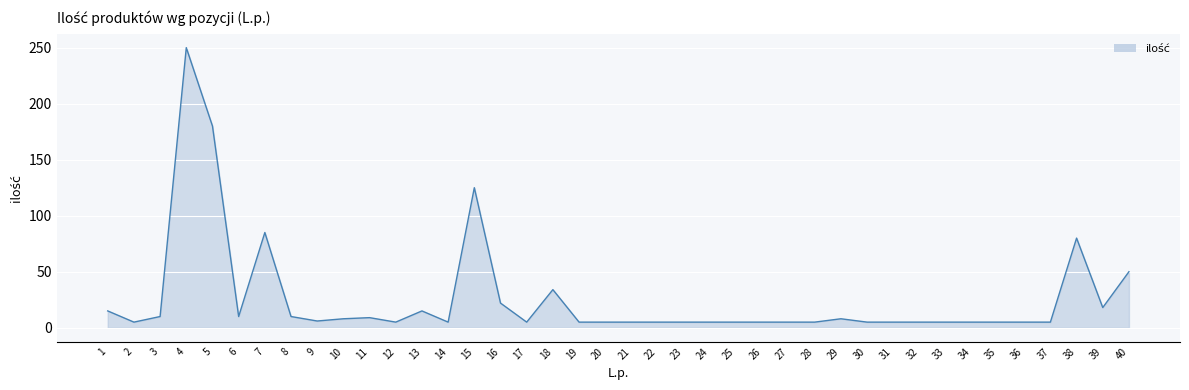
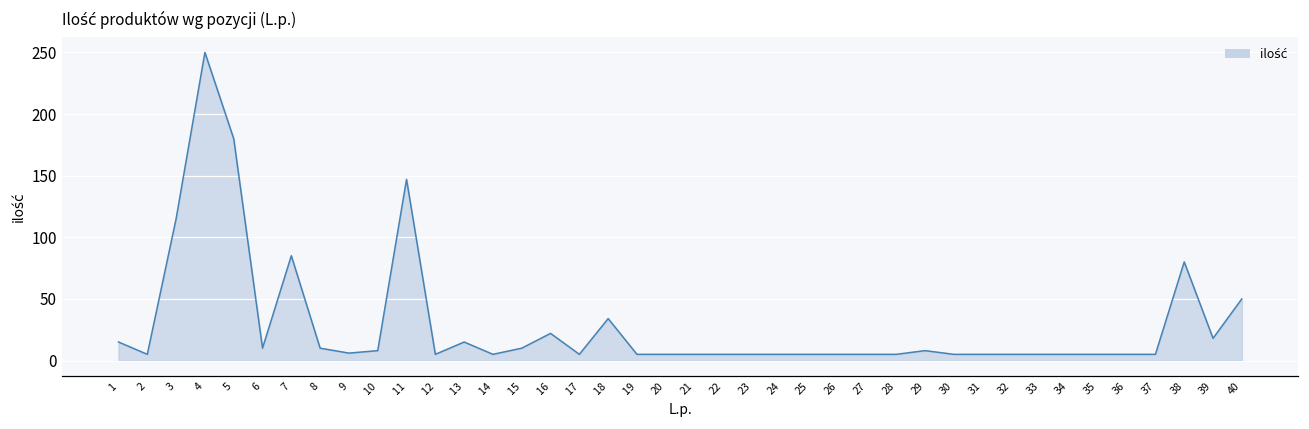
  {
    "1": 15,
    "2": 5,
-   "3": 10,
+   "3": 115,
    "4": 250,
    "5": 180,
    "6": 10,
    "7": 85,
    "8": 10,
    "9": 6,
    "10": 8,
-   "11": 9,
+   "11": 147,
    "12": 5,
    "13": 15,
    "14": 5,
-   "15": 125,
+   "15": 10,
    "16": 22,
    "17": 5,
    "18": 34,
    "19": 5,
    "20": 5,
    "21": 5,
    "22": 5,
    "23": 5,
    "24": 5,
    "25": 5,
    "26": 5,
    "27": 5,
    "28": 5,
    "29": 8,
    "30": 5,
    "31": 5,
    "32": 5,
    "33": 5,
    "34": 5,
    "35": 5,
    "36": 5,
    "37": 5,
    "38": 80,
    "39": 18,
    "40": 50
  }
